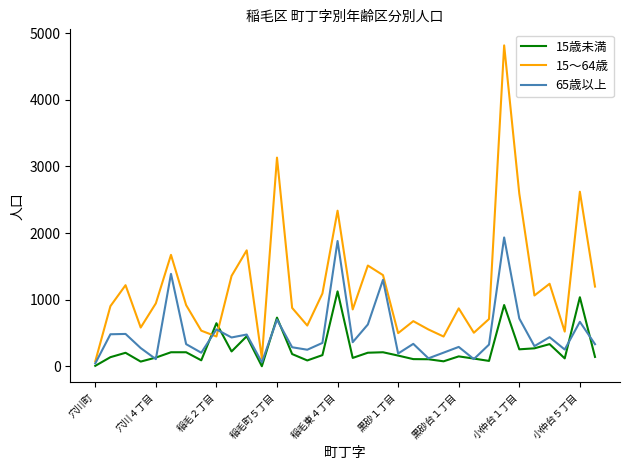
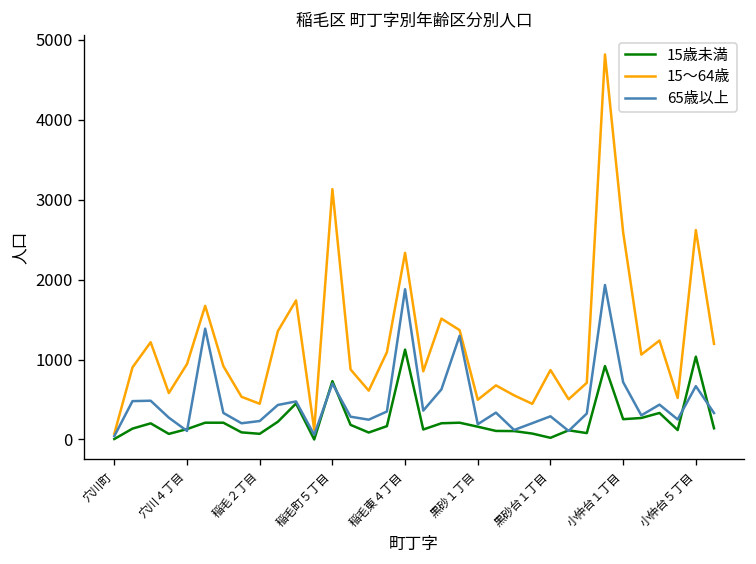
  {
    "15歳未満": {
-     "稲毛２丁目": 600,
+     "稲毛２丁目": 100,
      "稲毛東４丁目": 1100,
-     "黒砂台１丁目": 100,
+     "黒砂台１丁目": 0,
      "小仲台１丁目": 300,
      "小仲台５丁目": 1000
    },
    "15～64歳": {
      "穴川４丁目": 900,
      "稲毛２丁目": 400,
      "稲毛町５丁目": 3100,
      "稲毛東４丁目": 2300,
      "黒砂１丁目": 500,
      "黒砂台１丁目": 900,
      "小仲台１丁目": 2600,
      "小仲台５丁目": 2600
    },
    "65歳以上": {
-     "稲毛２丁目": 600,
+     "稲毛２丁目": 200,
      "稲毛東４丁目": 1900,
      "黒砂台１丁目": 300,
      "小仲台１丁目": 700,
      "小仲台５丁目": 700
    }
  }
